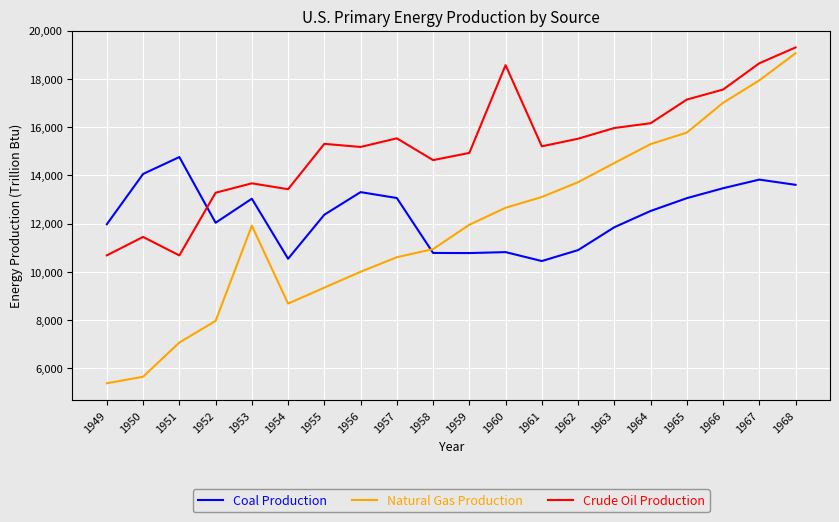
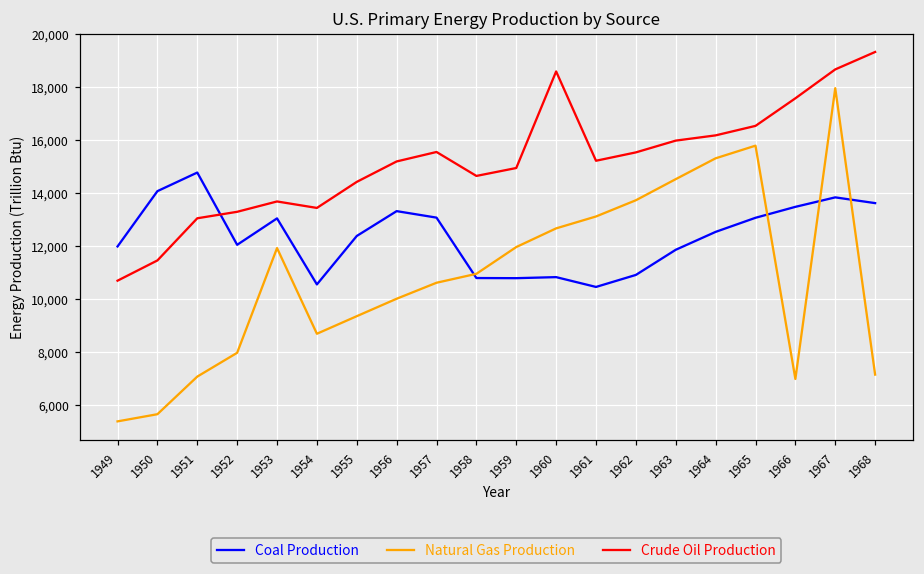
  {
    "Coal Production": {
      "1949": "12,000",
      "1950": "14,100",
      "1951": "14,800",
      "1952": "12,000",
      "1953": "13,000",
      "1954": "10,500",
      "1955": "12,400",
      "1956": "13,300",
      "1957": "13,100",
      "1958": "10,800",
      "1959": "10,800",
      "1960": "10,800",
      "1961": "10,400",
      "1962": "10,900",
      "1963": "11,800",
      "1964": "12,500",
      "1965": "13,100",
      "1966": "13,500",
      "1967": "13,800",
      "1968": "13,600"
    },
    "Natural Gas Production": {
      "1949": "5,400",
      "1950": "5,600",
      "1951": "7,100",
      "1952": "8,000",
      "1953": "11,900",
      "1954": "8,700",
      "1955": "9,300",
      "1956": "10,000",
      "1957": "10,600",
      "1958": "10,900",
      "1959": "12,000",
      "1960": "12,700",
      "1961": "13,100",
      "1962": "13,700",
      "1963": "14,500",
      "1964": "15,300",
      "1965": "15,800",
-     "1966": "17,000",
+     "1966": "7,000",
      "1967": "17,900",
-     "1968": "19,100"
+     "1968": "7,100"
    },
    "Crude Oil Production": {
      "1949": "10,700",
      "1950": "11,400",
-     "1951": "10,700",
+     "1951": "13,000",
      "1952": "13,300",
      "1953": "13,700",
      "1954": "13,400",
-     "1955": "15,300",
+     "1955": "14,400",
      "1956": "15,200",
      "1957": "15,500",
      "1958": "14,600",
      "1959": "14,900",
      "1960": "18,600",
      "1961": "15,200",
      "1962": "15,500",
      "1963": "16,000",
      "1964": "16,200",
-     "1965": "17,100",
+     "1965": "16,500",
      "1966": "17,600",
      "1967": "18,700",
      "1968": "19,300"
    }
  }
